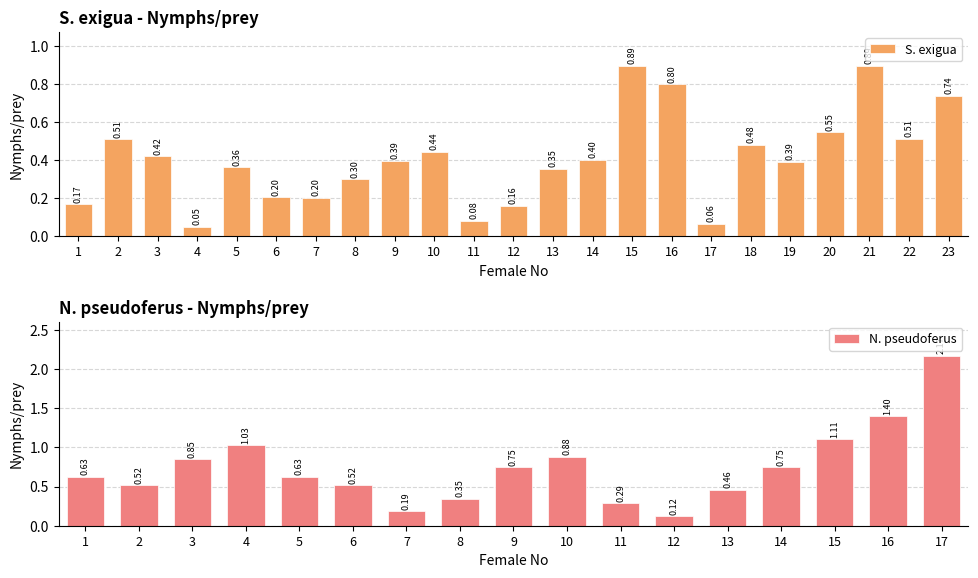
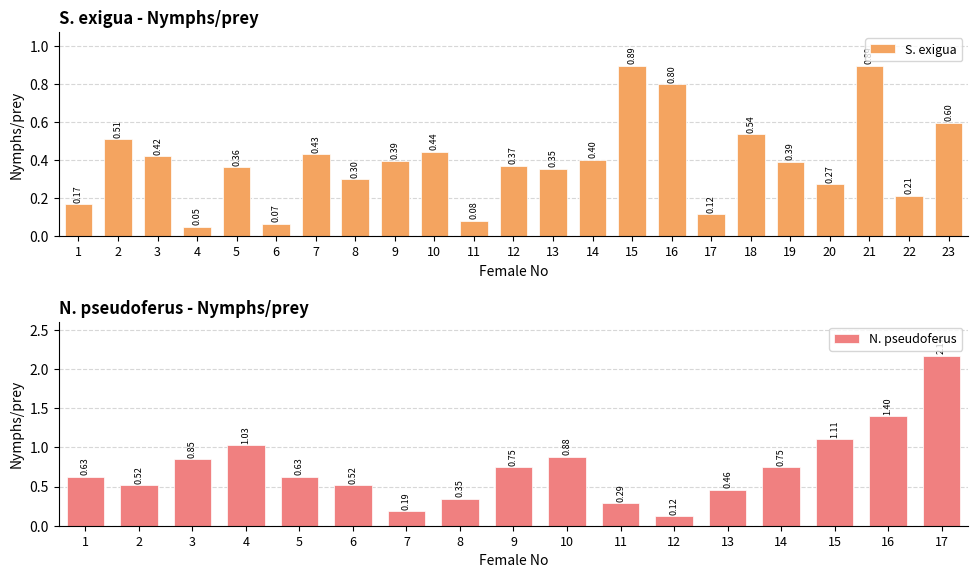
  {
    "S. exigua - Nymphs/prey": {
      "1": 0.17,
      "2": 0.51,
      "3": 0.42,
      "4": 0.05,
      "5": 0.36,
-     "6": 0.20,
-     "7": 0.20,
+     "6": 0.07,
+     "7": 0.43,
      "8": 0.30,
      "9": 0.39,
      "10": 0.44,
      "11": 0.08,
-     "12": 0.16,
+     "12": 0.37,
      "13": 0.35,
      "14": 0.40,
      "15": 0.89,
      "16": 0.80,
-     "17": 0.06,
-     "18": 0.48,
+     "17": 0.12,
+     "18": 0.54,
      "19": 0.39,
-     "20": 0.55,
-     "22": 0.51,
-     "23": 0.74
+     "20": 0.27,
+     "22": 0.21,
+     "23": 0.60
    },
    "N. pseudoferus - Nymphs/prey": {
      "1": 0.63,
      "2": 0.52,
      "3": 0.85,
      "4": 1.03,
      "5": 0.63,
      "6": 0.52,
      "7": 0.19,
      "8": 0.35,
      "9": 0.75,
      "10": 0.88,
      "11": 0.29,
      "12": 0.12,
      "13": 0.46,
      "14": 0.75,
      "15": 1.11,
      "16": 1.40
    }
  }
